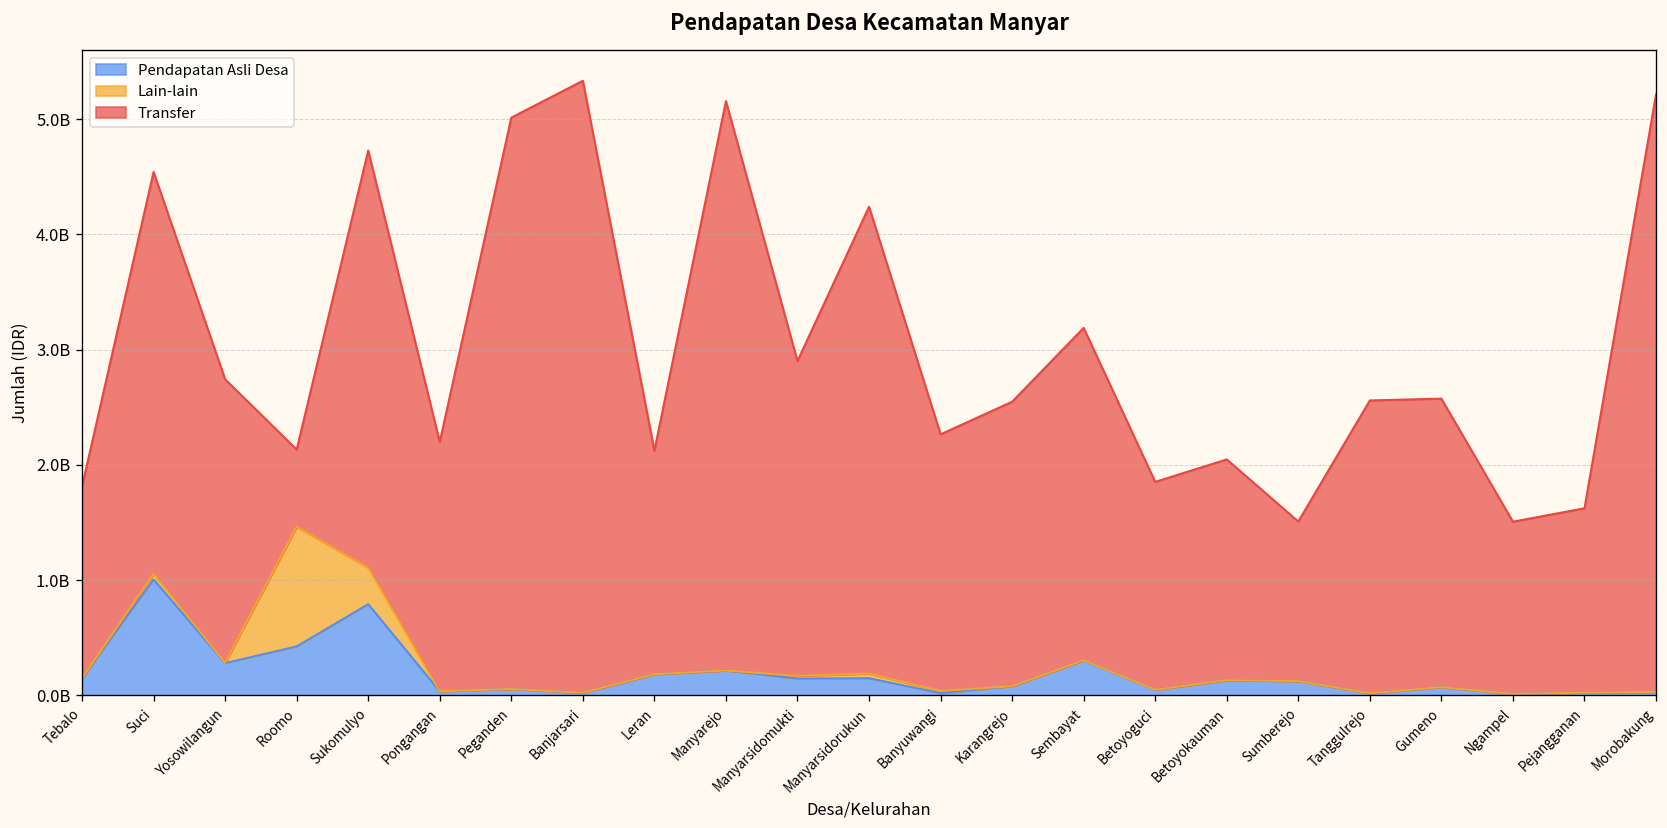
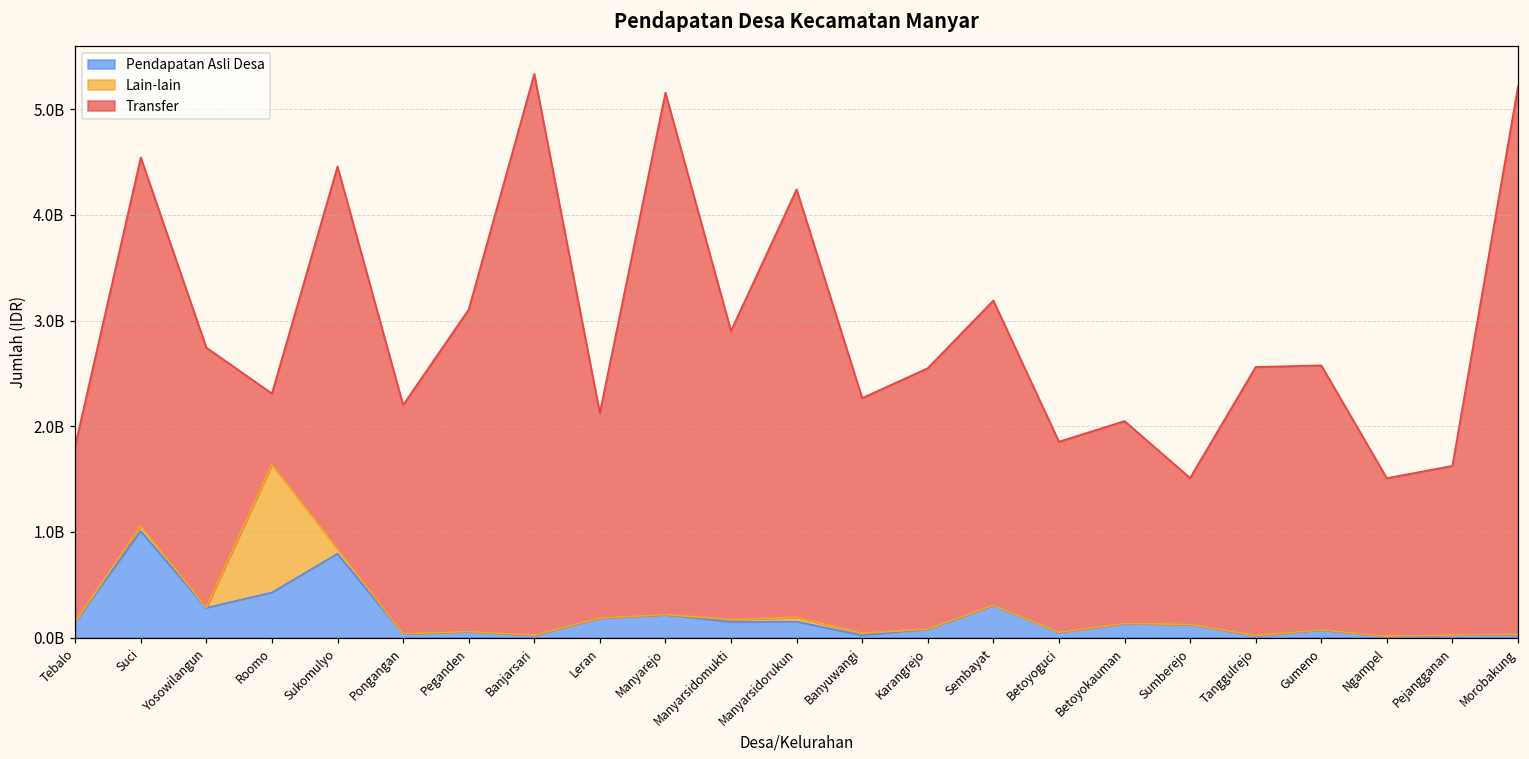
  {
    "Pendapatan Asli Desa": {
      "Suci": 1000000000,
      "Roomo": 400000000,
      "Sukomulyo": 800000000,
      "Manyarsidorukun": 200000000
    },
    "Lain-lain": {
      "Suci": 0,
-     "Roomo": 1000000000,
-     "Sukomulyo": 300000000,
+     "Roomo": 1200000000,
+     "Sukomulyo": 0,
      "Manyarsidorukun": 0
    },
    "Transfer": {
      "Tebalo": 1700000000,
      "Suci": 3500000000,
      "Yosowilangun": 2500000000,
      "Roomo": 700000000,
      "Sukomulyo": 3600000000,
      "Pongangan": 2200000000,
-     "Peganden": 5000000000,
+     "Peganden": 3000000000,
      "Banjarsari": 5300000000,
      "Leran": 1900000000,
      "Manyarejo": 4900000000,
      "Manyarsidomukti": 2700000000,
      "Manyarsidorukun": 4100000000,
      "Banyuwangi": 2200000000,
      "Karangrejo": 2500000000,
      "Sembayat": 2900000000,
      "Betoyoguci": 1800000000,
      "Betoyokauman": 1900000000,
      "Sumberejo": 1400000000,
      "Tanggulrejo": 2500000000,
      "Gumeno": 2500000000,
      "Ngampel": 1500000000,
      "Pejangganan": 1600000000,
      "Morobakung": 5200000000
    }
  }
